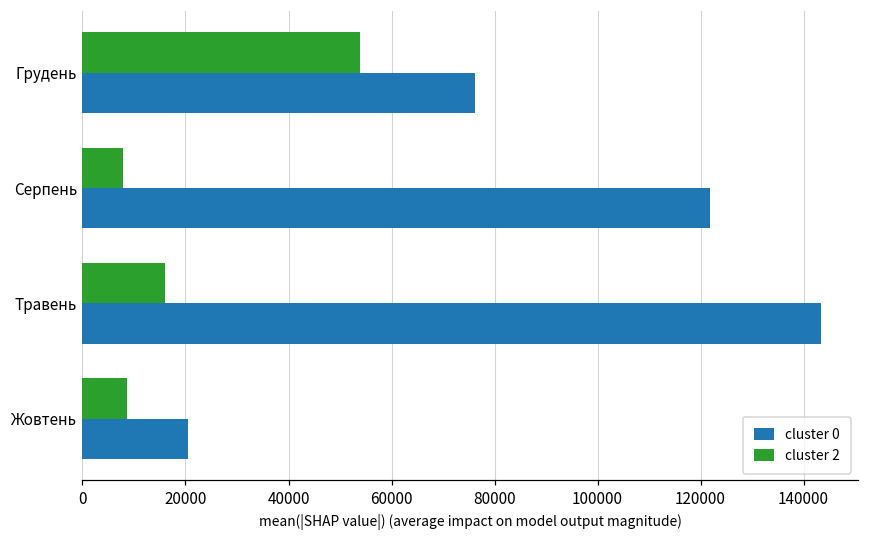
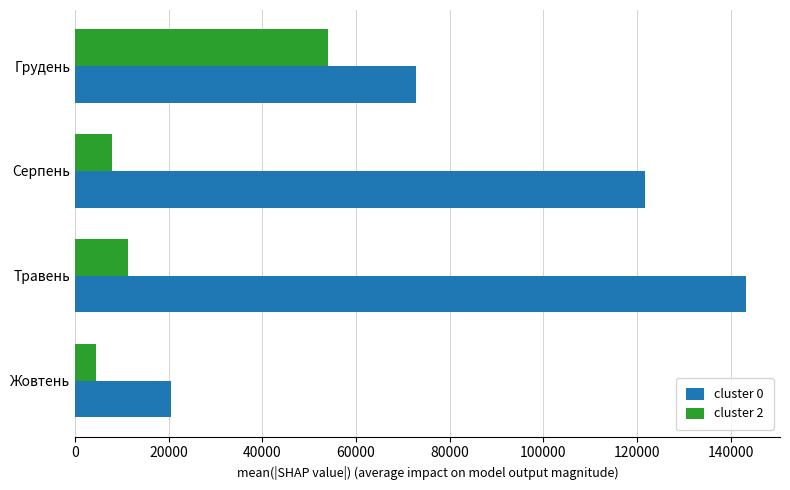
  {
    "cluster 0": {
-     "Грудень": 76000,
+     "Грудень": 73000,
      "Серпень": 122000,
      "Травень": 143000,
      "Жовтень": 21000
    },
    "cluster 2": {
      "Грудень": 54000,
      "Серпень": 8000,
-     "Травень": 16000,
-     "Жовтень": 9000
+     "Травень": 11000,
+     "Жовтень": 4000
    }
  }
